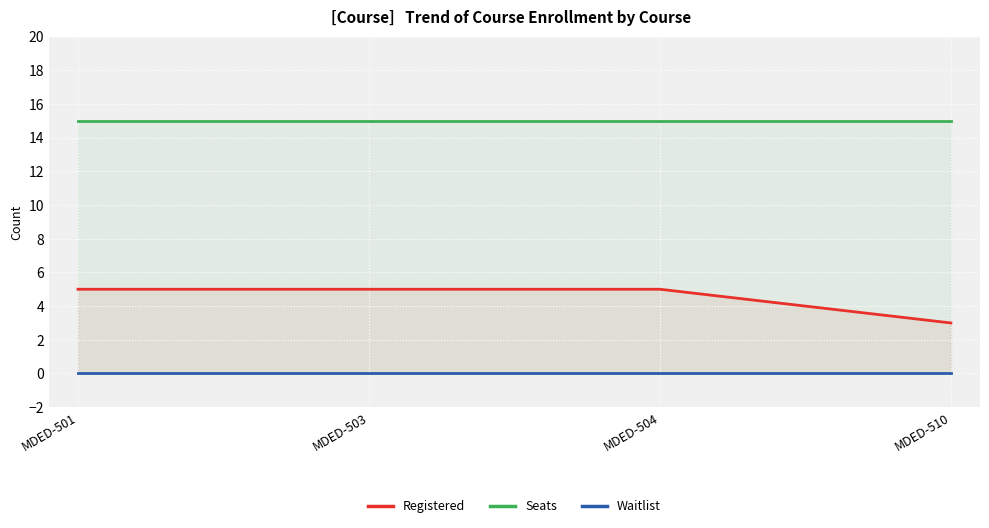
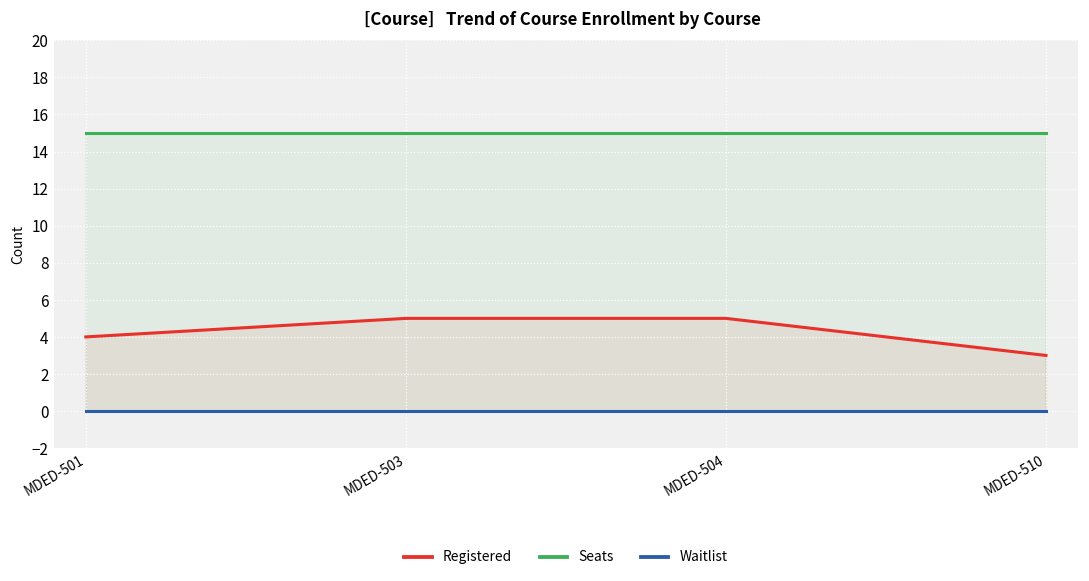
  {
    "Registered": {
-     "MDED-501": 5,
+     "MDED-501": 4,
      "MDED-503": 5,
      "MDED-504": 5,
      "MDED-510": 3
    },
    "Seats": {
      "MDED-501": 15,
      "MDED-503": 15,
      "MDED-504": 15,
      "MDED-510": 15
    },
    "Waitlist": {
      "MDED-501": 0,
      "MDED-503": 0,
      "MDED-504": 0,
      "MDED-510": 0
    }
  }
